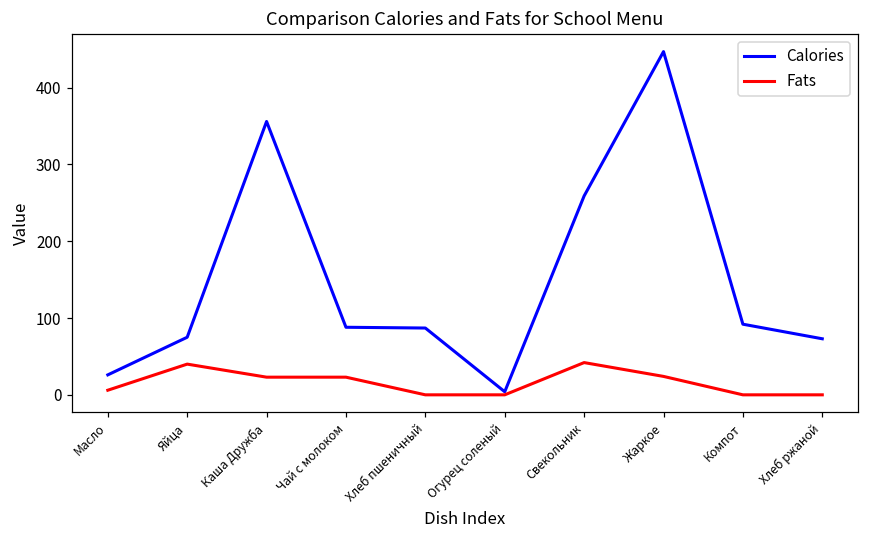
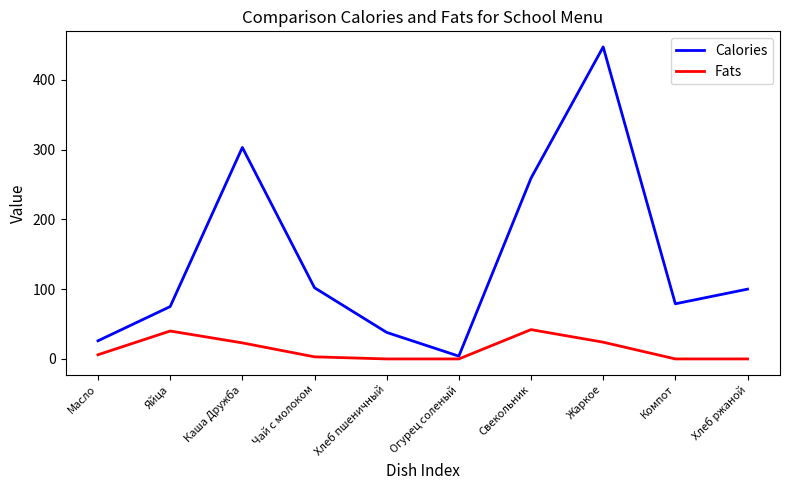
  {
    "Calories": {
      "Масло": 30,
      "Яйца": 80,
-     "Каша Дружба": 360,
-     "Чай с молоком": 90,
-     "Хлеб пшеничный": 90,
+     "Каша Дружба": 300,
+     "Чай с молоком": 100,
+     "Хлеб пшеничный": 40,
      "Огурец соленый": 0,
      "Свекольник": 260,
      "Жаркое": 450,
-     "Компот": 90,
-     "Хлеб ржаной": 70
+     "Компот": 80,
+     "Хлеб ржаной": 100
    },
    "Fats": {
      "Масло": 10,
      "Яйца": 40,
      "Каша Дружба": 20,
-     "Чай с молоком": 20,
+     "Чай с молоком": 0,
      "Хлеб пшеничный": 0,
      "Огурец соленый": 0,
      "Свекольник": 40,
      "Жаркое": 20,
      "Компот": 0,
      "Хлеб ржаной": 0
    }
  }
